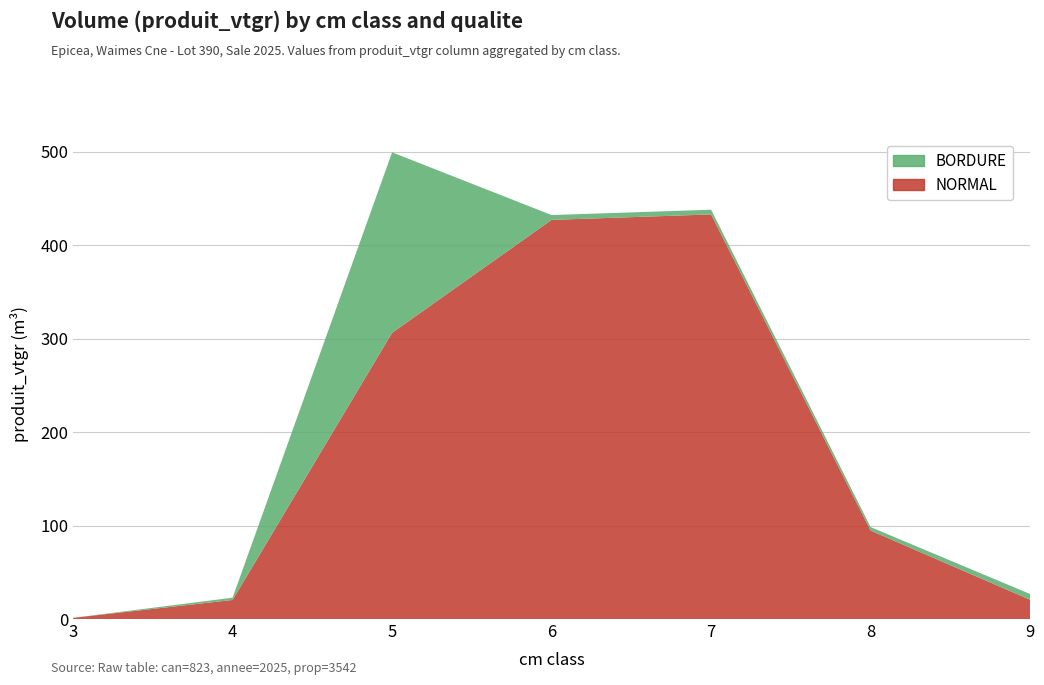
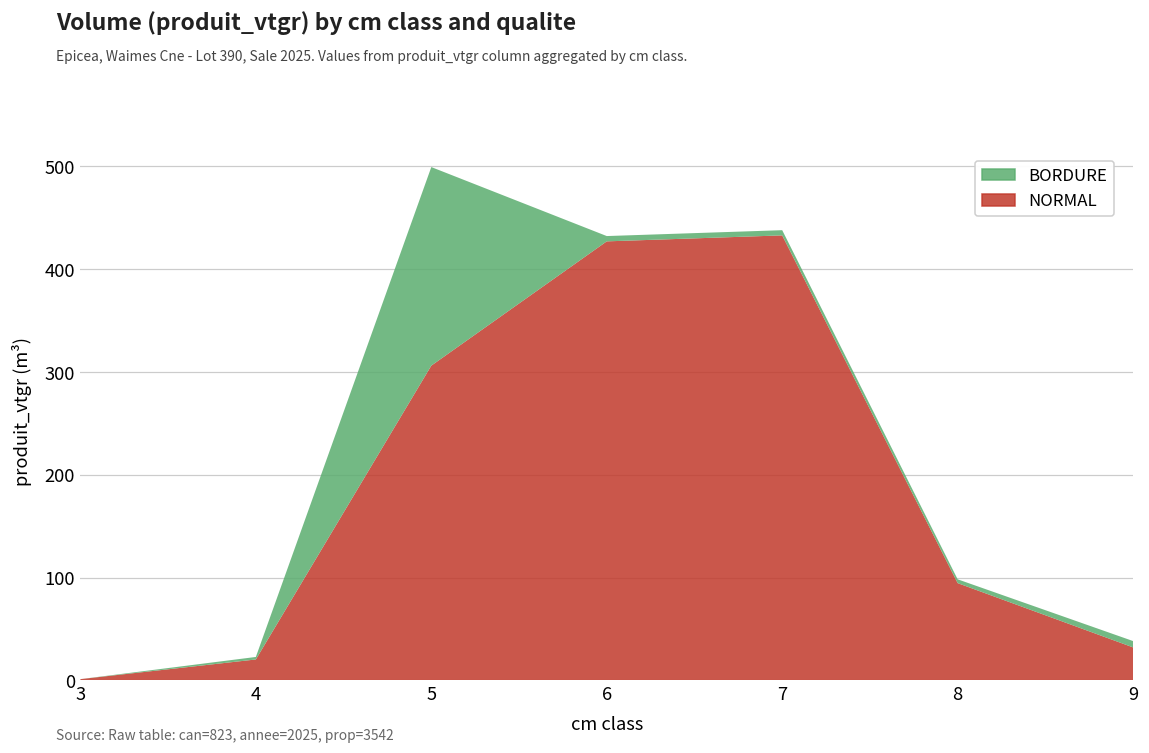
  {
    "NORMAL": {
      "5": 310,
      "6": 430,
      "7": 430,
      "8": 90,
-     "9": 20
+     "9": 30
    },
    "BORDURE": {
      "5": 190,
      "6": 10,
      "7": 10,
      "8": 0,
      "9": 10
    }
  }
